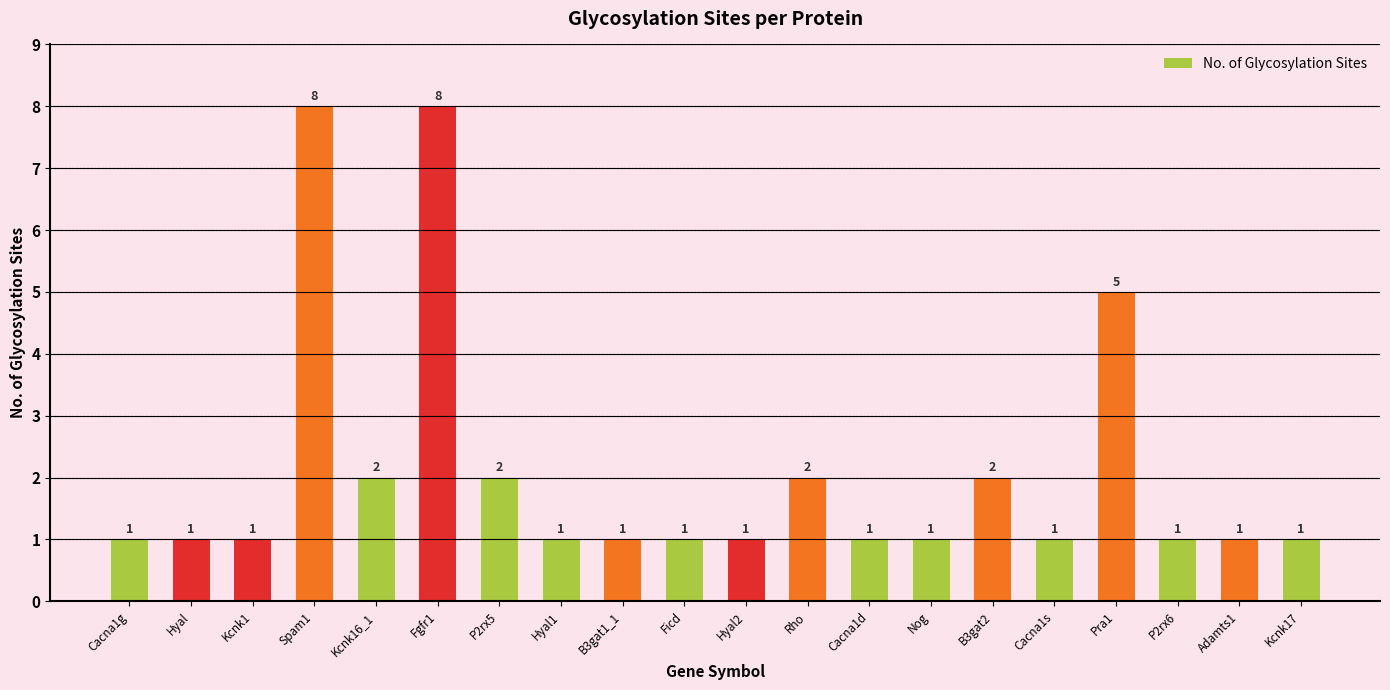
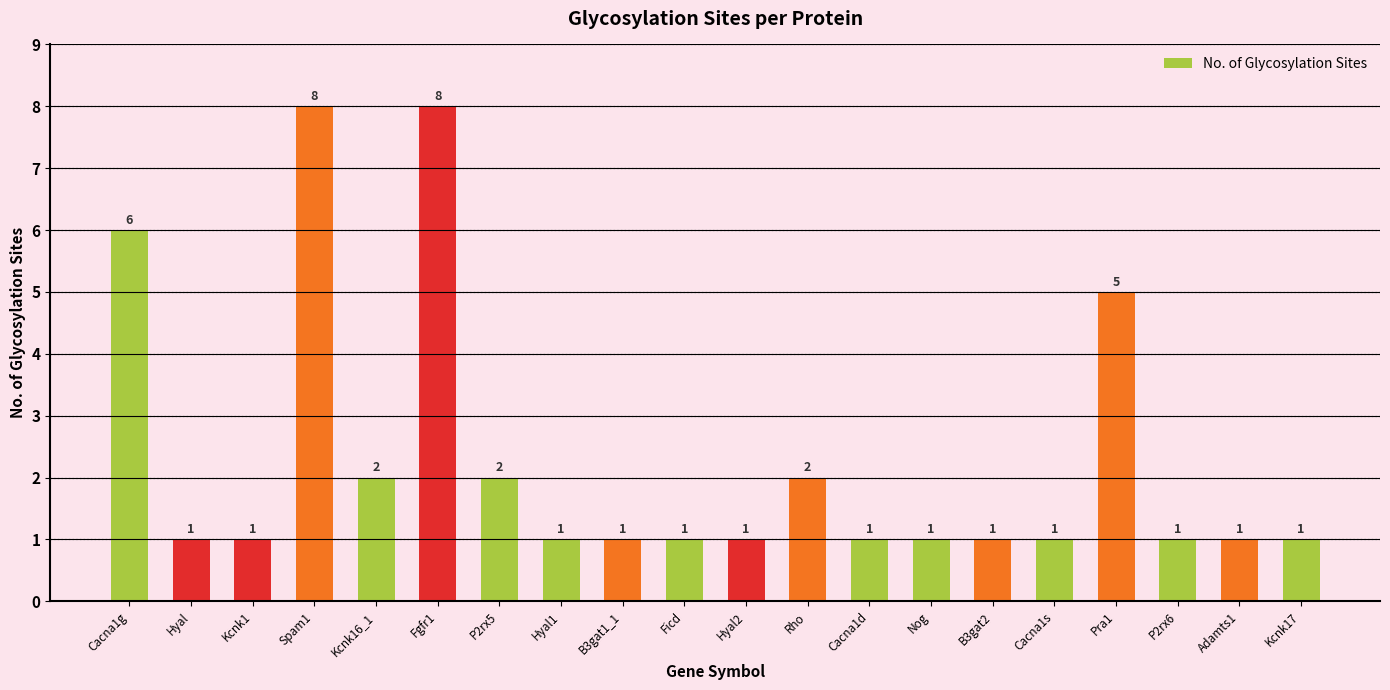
  {
-   "Cacna1g": 1,
+   "Cacna1g": 6,
    "Hyal": 1,
    "Kcnk1": 1,
    "Spam1": 8,
    "Kcnk16_1": 2,
    "Fgfr1": 8,
    "P2rx5": 2,
    "Hyal1": 1,
    "B3gat1_1": 1,
    "Ficd": 1,
    "Hyal2": 1,
    "Rho": 2,
    "Cacna1d": 1,
    "Nog": 1,
-   "B3gat2": 2,
+   "B3gat2": 1,
    "Cacna1s": 1,
    "Pra1": 5,
    "P2rx6": 1,
    "Adamts1": 1,
    "Kcnk17": 1
  }
